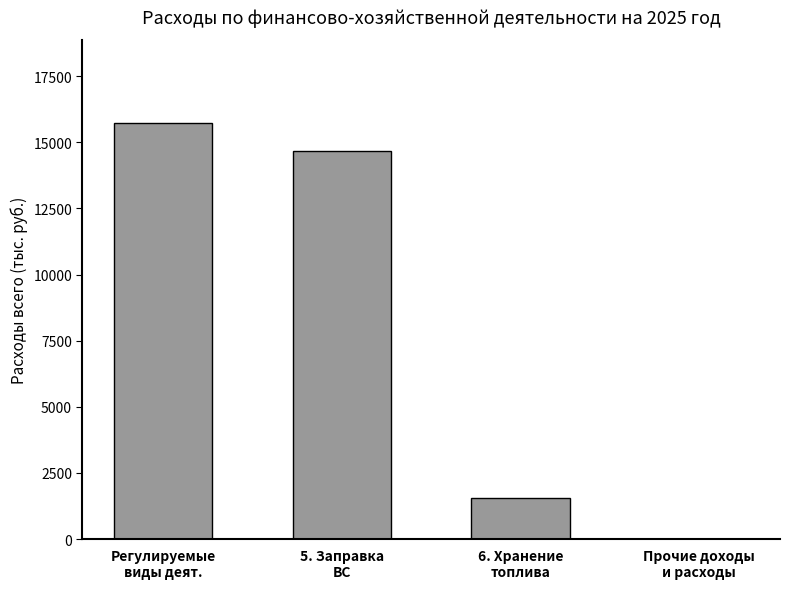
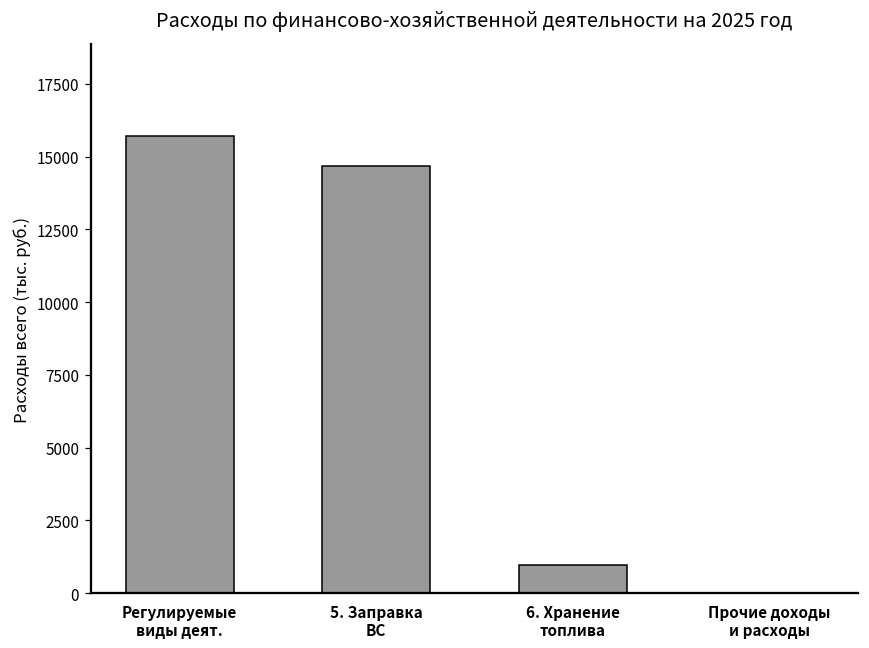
  {
    "Регулируемые виды деят.": 15700,
    "5. Заправка ВС": 14700,
-   "6. Хранение топлива": 1600,
+   "6. Хранение топлива": 1000,
    "Прочие доходы и расходы": 0
  }
